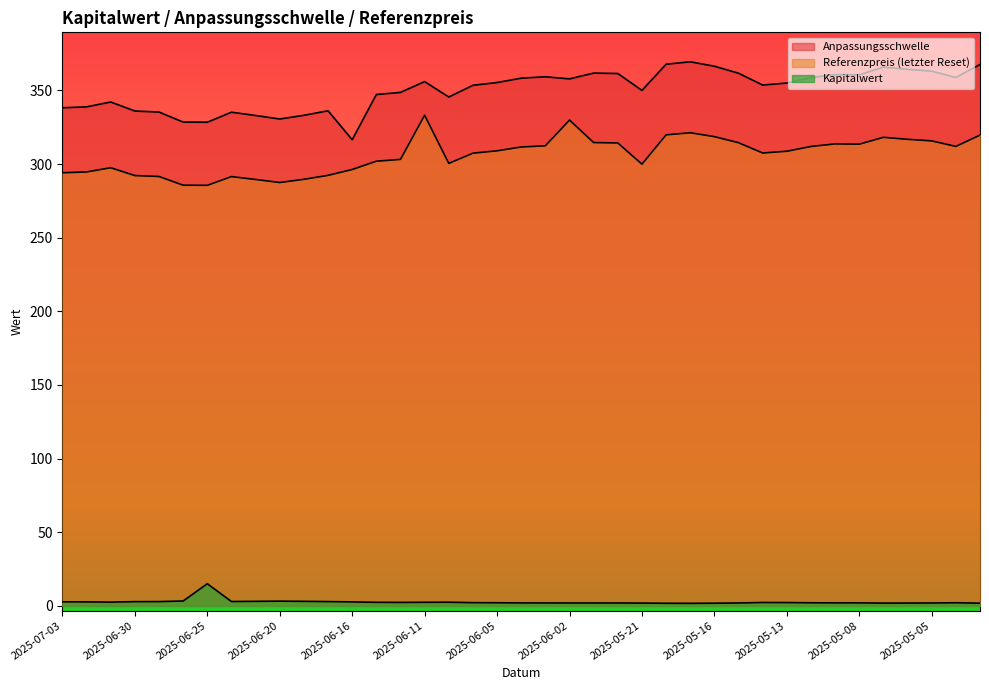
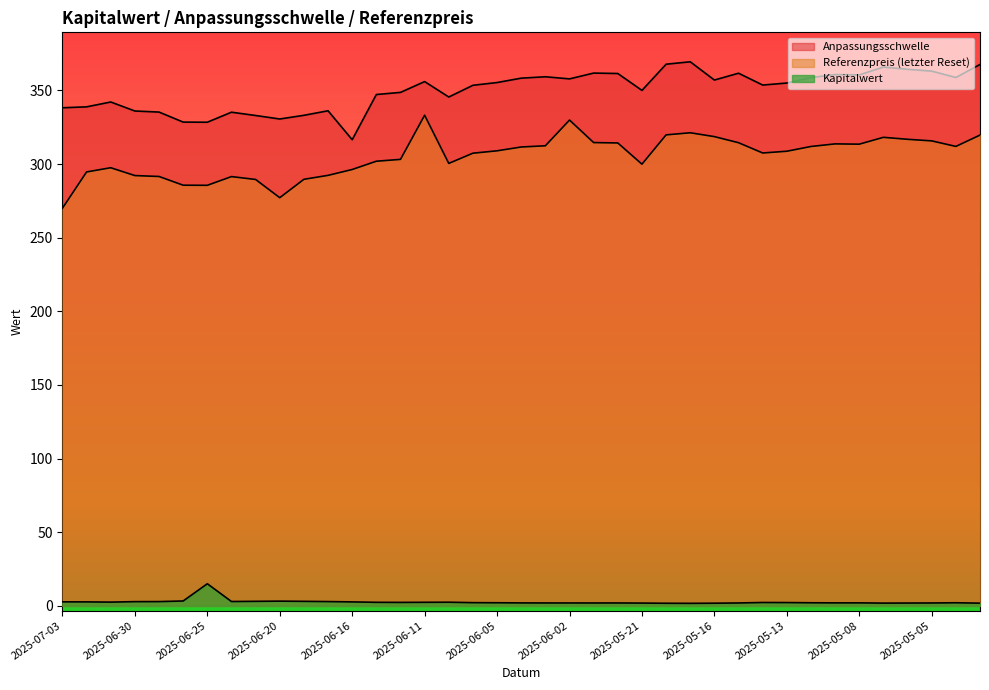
  {
    "Anpassungsschwelle": {
      "2025-07-03": 338,
      "2025-06-30": 336,
      "2025-06-25": 328,
      "2025-06-20": 331,
      "2025-06-16": 317,
      "2025-06-11": 356,
      "2025-06-05": 355,
      "2025-06-02": 358,
      "2025-05-21": 350,
-     "2025-05-16": 366,
+     "2025-05-16": 357,
      "2025-05-13": 355
    },
    "Referenzpreis (letzter Reset)": {
-     "2025-07-03": 294,
+     "2025-07-03": 270,
      "2025-06-30": 292,
      "2025-06-25": 286,
-     "2025-06-20": 287,
+     "2025-06-20": 277,
      "2025-06-16": 296,
      "2025-06-11": 333,
      "2025-06-05": 309,
      "2025-06-02": 330,
      "2025-05-21": 300,
      "2025-05-16": 319,
      "2025-05-13": 309,
      "2025-05-08": 313,
      "2025-05-05": 316
    },
    "Kapitalwert": {
      "2025-07-03": 3,
      "2025-06-30": 3,
      "2025-06-25": 15,
      "2025-06-20": 3,
      "2025-06-16": 3,
      "2025-06-11": 2,
      "2025-06-05": 2,
      "2025-06-02": 2,
      "2025-05-21": 2,
      "2025-05-16": 2,
      "2025-05-13": 2,
      "2025-05-08": 2,
      "2025-05-05": 2
    }
  }
